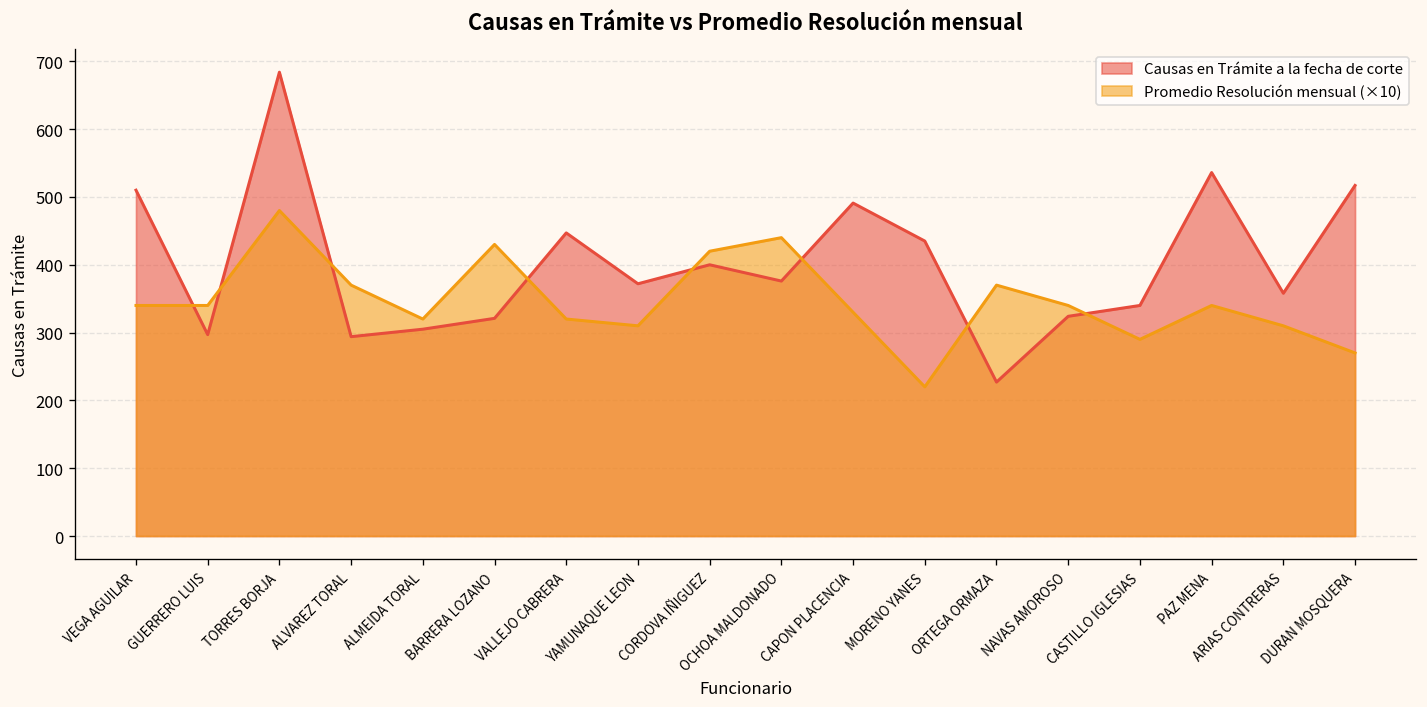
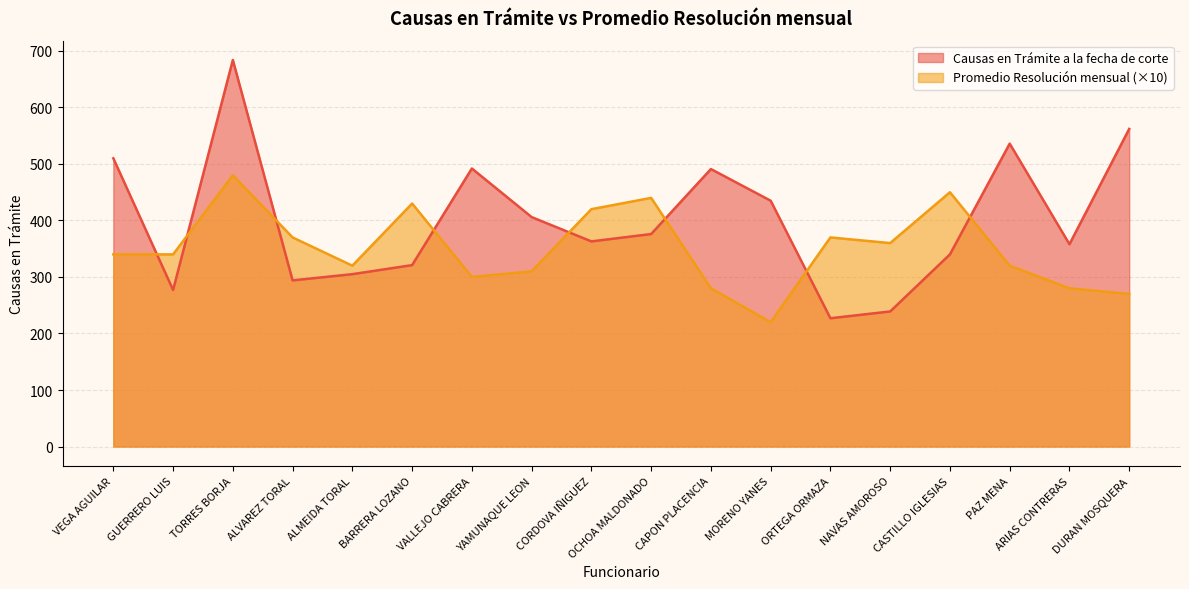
  {
    "Causas en Trámite a la fecha de corte": {
      "VEGA AGUILAR": 510,
-     "GUERRERO LUIS": 300,
+     "GUERRERO LUIS": 280,
      "TORRES BORJA": 680,
      "ALVAREZ TORAL": 290,
      "ALMEIDA TORAL": 310,
      "BARRERA LOZANO": 320,
-     "VALLEJO CABRERA": 450,
-     "YAMUNAQUE LEON": 370,
-     "CORDOVA IÑIGUEZ": 400,
+     "VALLEJO CABRERA": 490,
+     "YAMUNAQUE LEON": 410,
+     "CORDOVA IÑIGUEZ": 360,
      "OCHOA MALDONADO": 380,
      "CAPON PLACENCIA": 490,
      "MORENO YANES": 440,
      "ORTEGA ORMAZA": 230,
-     "NAVAS AMOROSO": 320,
+     "NAVAS AMOROSO": 240,
      "CASTILLO IGLESIAS": 340,
      "PAZ MENA": 540,
      "ARIAS CONTRERAS": 360,
-     "DURAN MOSQUERA": 520
+     "DURAN MOSQUERA": 560
    },
    "Promedio Resolución mensual (×10)": {
      "VEGA AGUILAR": 340,
      "GUERRERO LUIS": 340,
      "TORRES BORJA": 480,
      "ALVAREZ TORAL": 370,
      "ALMEIDA TORAL": 320,
      "BARRERA LOZANO": 430,
-     "VALLEJO CABRERA": 320,
+     "VALLEJO CABRERA": 300,
      "YAMUNAQUE LEON": 310,
      "CORDOVA IÑIGUEZ": 420,
      "OCHOA MALDONADO": 440,
-     "CAPON PLACENCIA": 330,
+     "CAPON PLACENCIA": 280,
      "MORENO YANES": 220,
      "ORTEGA ORMAZA": 370,
-     "NAVAS AMOROSO": 340,
-     "CASTILLO IGLESIAS": 290,
-     "PAZ MENA": 340,
-     "ARIAS CONTRERAS": 310,
+     "NAVAS AMOROSO": 360,
+     "CASTILLO IGLESIAS": 450,
+     "PAZ MENA": 320,
+     "ARIAS CONTRERAS": 280,
      "DURAN MOSQUERA": 270
    }
  }
